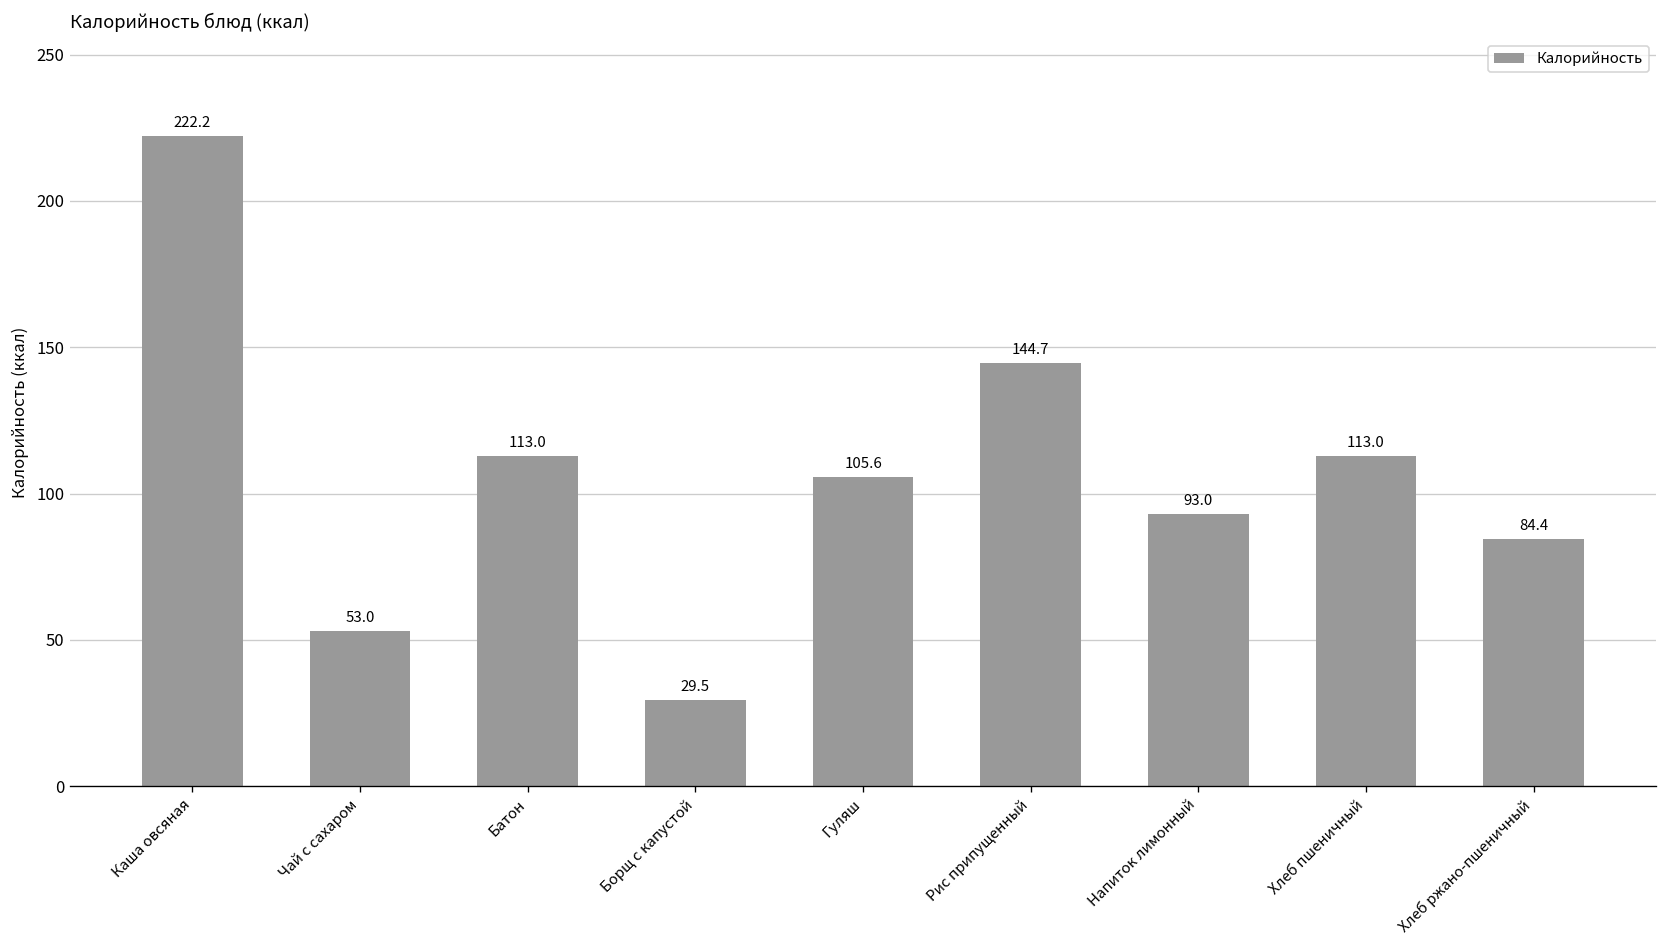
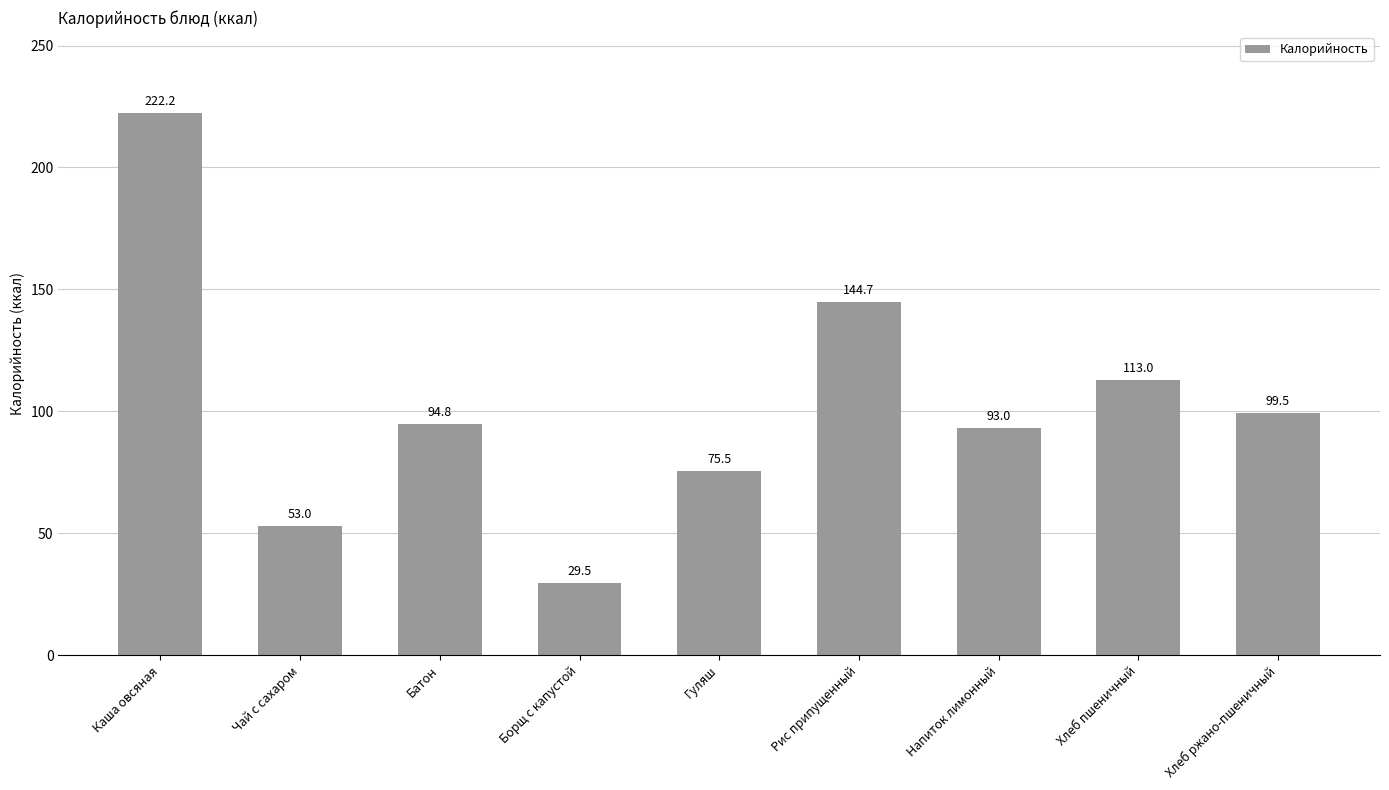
  {
    "Каша овсяная": 222.2,
    "Чай с сахаром": 53.0,
-   "Батон": 113.0,
+   "Батон": 94.8,
    "Борщ с капустой": 29.5,
-   "Гуляш": 105.6,
+   "Гуляш": 75.5,
    "Рис припущенный": 144.7,
    "Напиток лимонный": 93.0,
    "Хлеб пшеничный": 113.0,
-   "Хлеб ржано-пшеничный": 84.4
+   "Хлеб ржано-пшеничный": 99.5
  }
